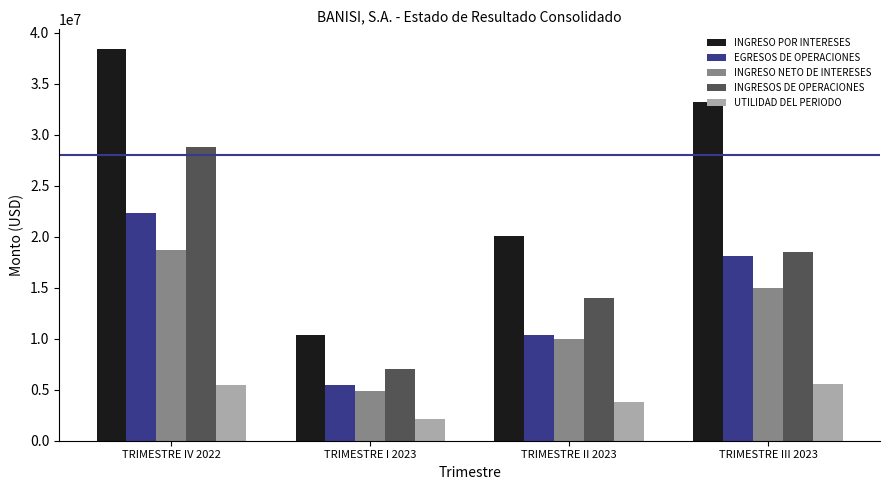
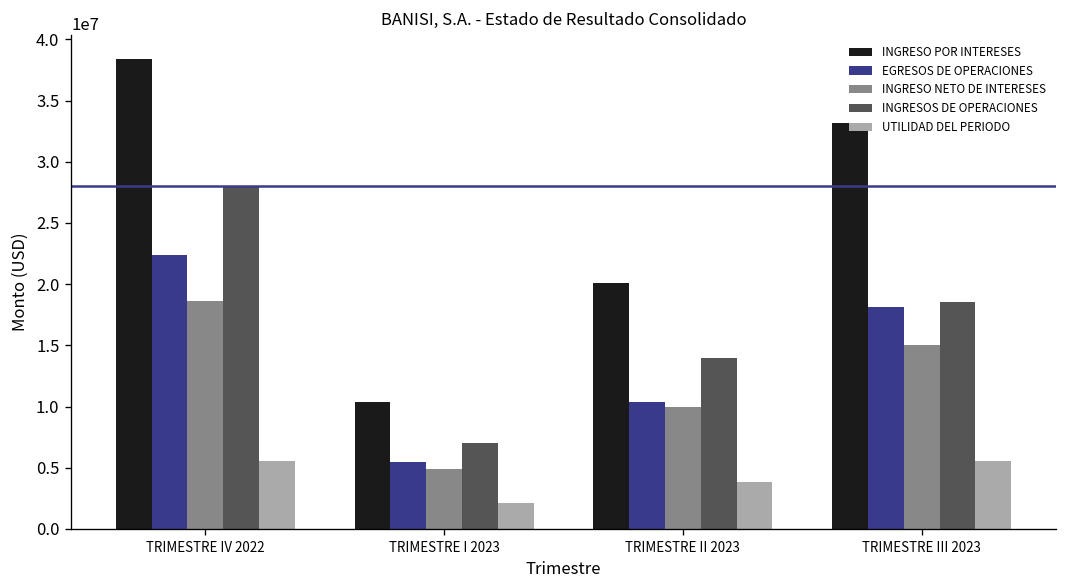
  {
    "INGRESO POR INTERESES": {
      "TRIMESTRE IV 2022": 38400000,
      "TRIMESTRE I 2023": 10400000,
      "TRIMESTRE II 2023": 20100000,
      "TRIMESTRE III 2023": 33200000
    },
    "EGRESOS DE OPERACIONES": {
      "TRIMESTRE IV 2022": 22400000,
      "TRIMESTRE I 2023": 5500000,
      "TRIMESTRE II 2023": 10400000,
      "TRIMESTRE III 2023": 18200000
    },
    "INGRESOS DE OPERACIONES": {
-     "TRIMESTRE IV 2022": 28800000,
+     "TRIMESTRE IV 2022": 28000000,
      "TRIMESTRE I 2023": 7000000,
      "TRIMESTRE II 2023": 14000000,
      "TRIMESTRE III 2023": 18500000
    }
  }
